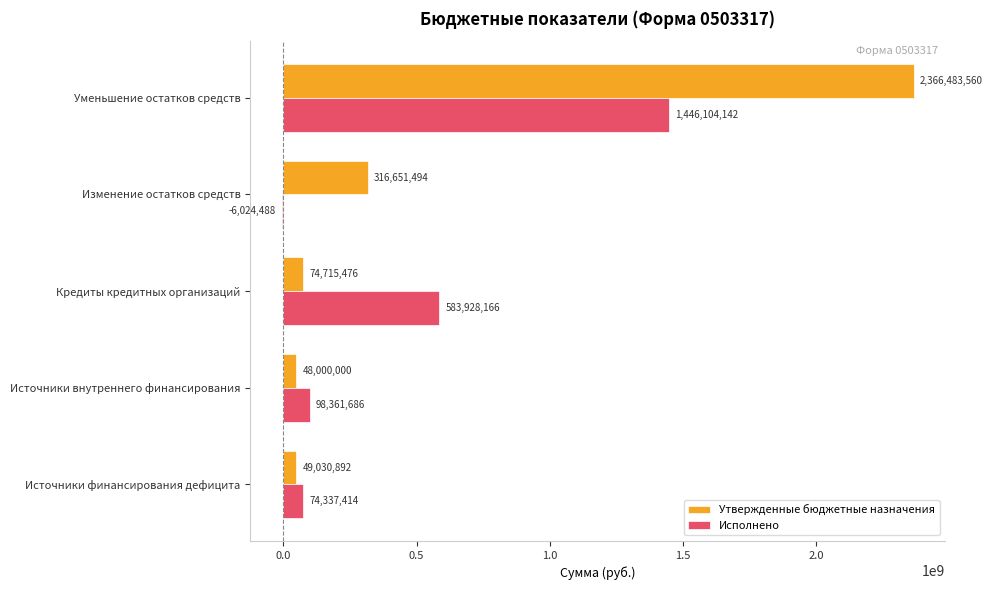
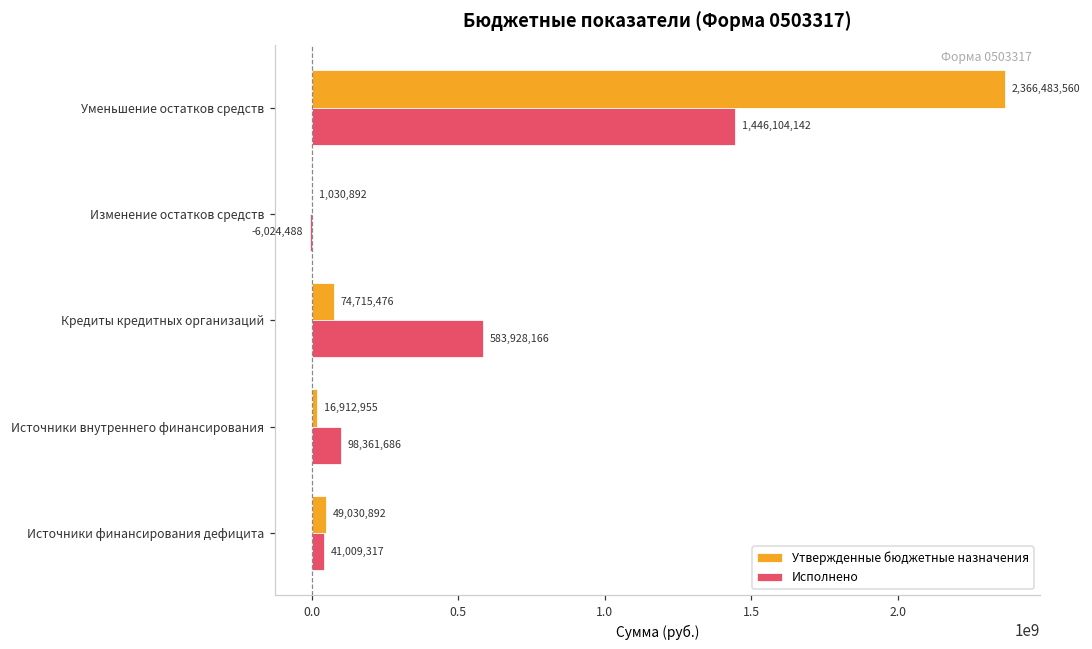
  {
    "Утвержденные бюджетные назначения": {
      "Уменьшение остатков средств": "2,366,483,560",
-     "Изменение остатков средств": "316,651,494",
+     "Изменение остатков средств": "1,030,892",
      "Кредиты кредитных организаций": "74,715,476",
-     "Источники внутреннего финансирования": "48,000,000",
+     "Источники внутреннего финансирования": "16,912,955",
      "Источники финансирования дефицита": "49,030,892"
    },
    "Исполнено": {
      "Уменьшение остатков средств": "1,446,104,142",
      "Изменение остатков средств": "-6,024,488",
      "Кредиты кредитных организаций": "583,928,166",
      "Источники внутреннего финансирования": "98,361,686",
-     "Источники финансирования дефицита": "74,337,414"
+     "Источники финансирования дефицита": "41,009,317"
    }
  }
